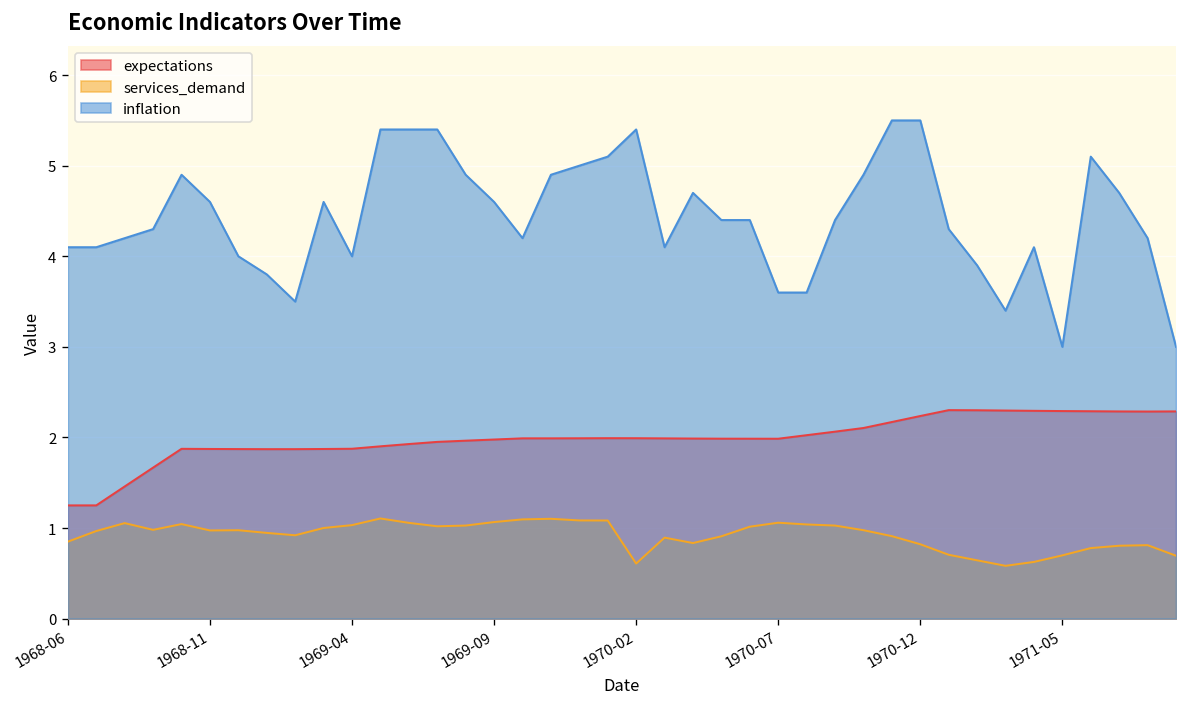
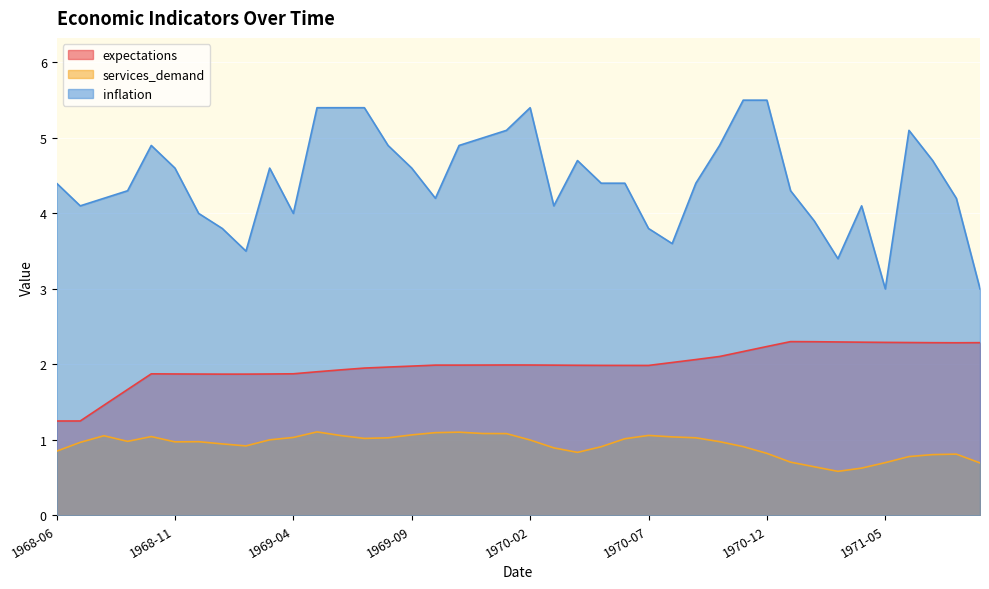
  {
    "expectations": {
      "1968-06": 1.2,
      "1968-11": 1.9,
      "1969-04": 1.9,
      "1969-09": 2.0,
      "1970-02": 2.0,
      "1970-07": 2.0,
      "1970-12": 2.2,
      "1971-05": 2.3
    },
    "services_demand": {
      "1968-06": 0.8,
      "1968-11": 1.0,
      "1969-04": 1.0,
      "1969-09": 1.1,
-     "1970-02": 0.6,
+     "1970-02": 1.0,
      "1970-07": 1.1,
      "1970-12": 0.8,
      "1971-05": 0.7
    },
    "inflation": {
-     "1968-06": 4.1,
+     "1968-06": 4.4,
      "1968-11": 4.6,
      "1969-04": 4.0,
      "1969-09": 4.6,
      "1970-02": 5.4,
-     "1970-07": 3.6,
+     "1970-07": 3.8,
      "1970-12": 5.5,
      "1971-05": 3.0
    }
  }
